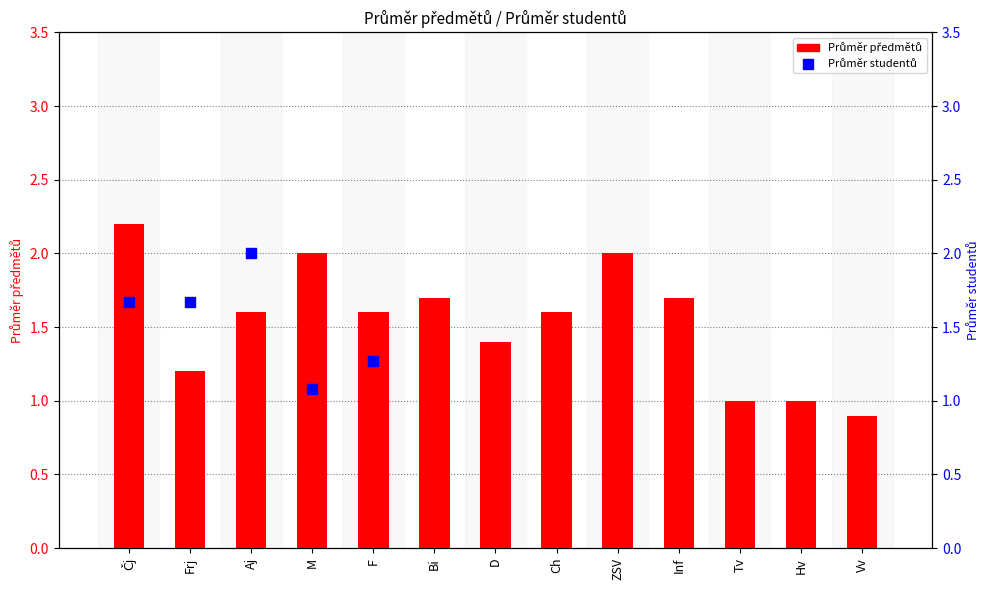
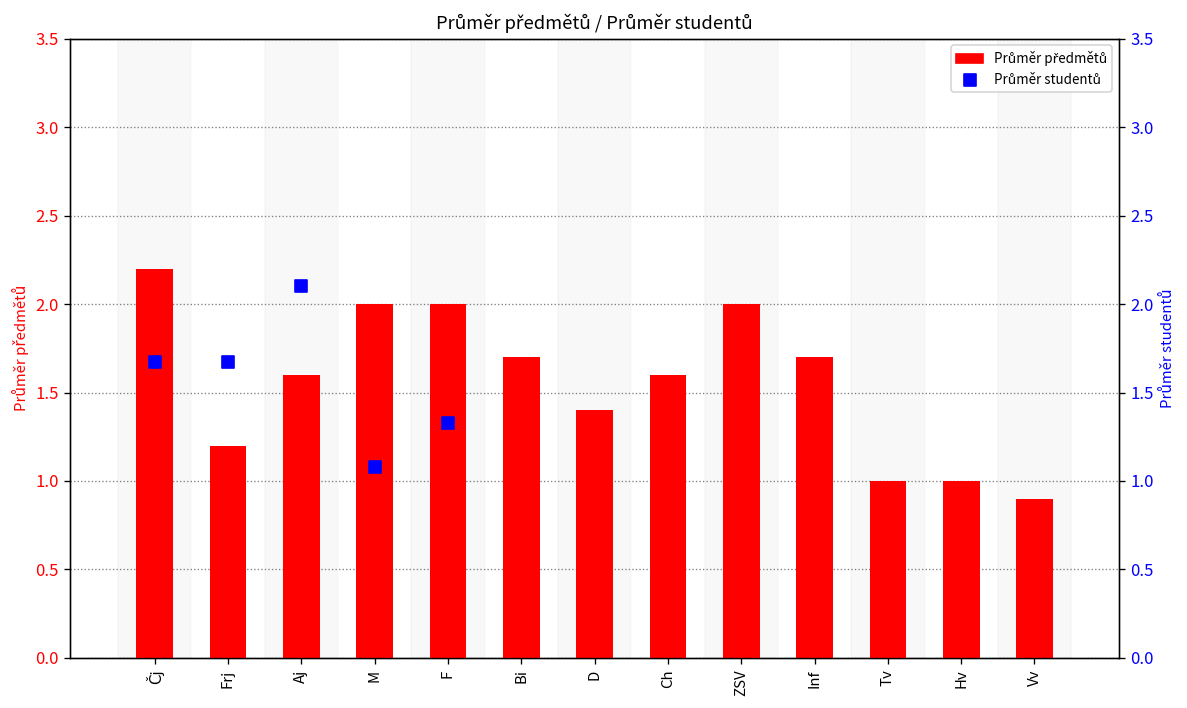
  {
    "Průměr předmětů": {
      "Čj": 2.2,
      "Frj": 1.2,
      "Aj": 1.6,
      "M": 2.0,
-     "F": 1.6,
+     "F": 2.0,
      "Bi": 1.7,
      "D": 1.4,
      "Ch": 1.6,
      "ZSV": 2.0,
      "Inf": 1.7,
      "Tv": 1.0,
      "Hv": 1.0,
      "Vv": 0.9
    },
    "Průměr studentů": {
-     "Aj": 2.0,
-     "F": 1.27
+     "Aj": 2.1,
+     "F": 1.33
    }
  }
